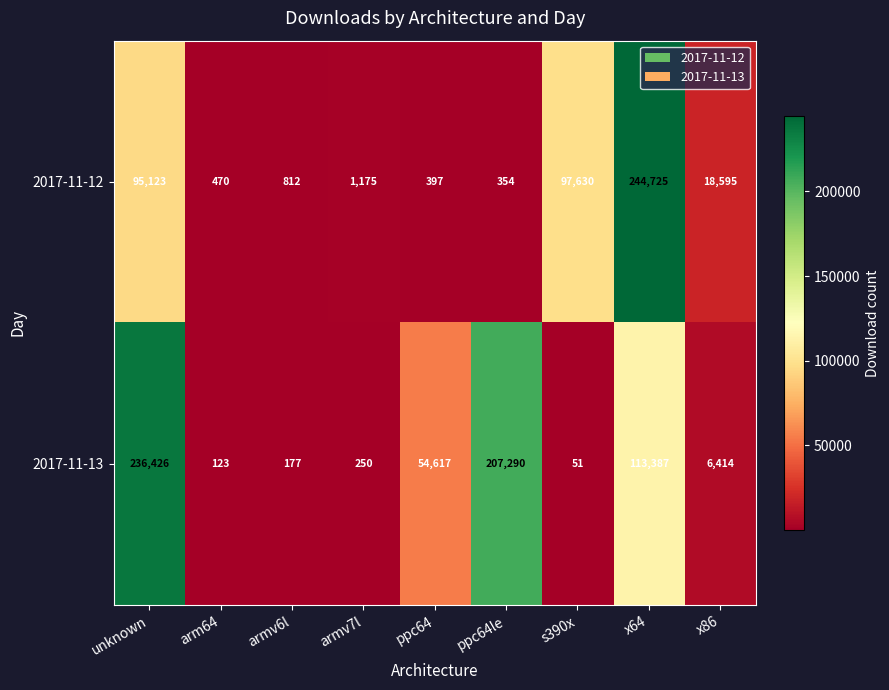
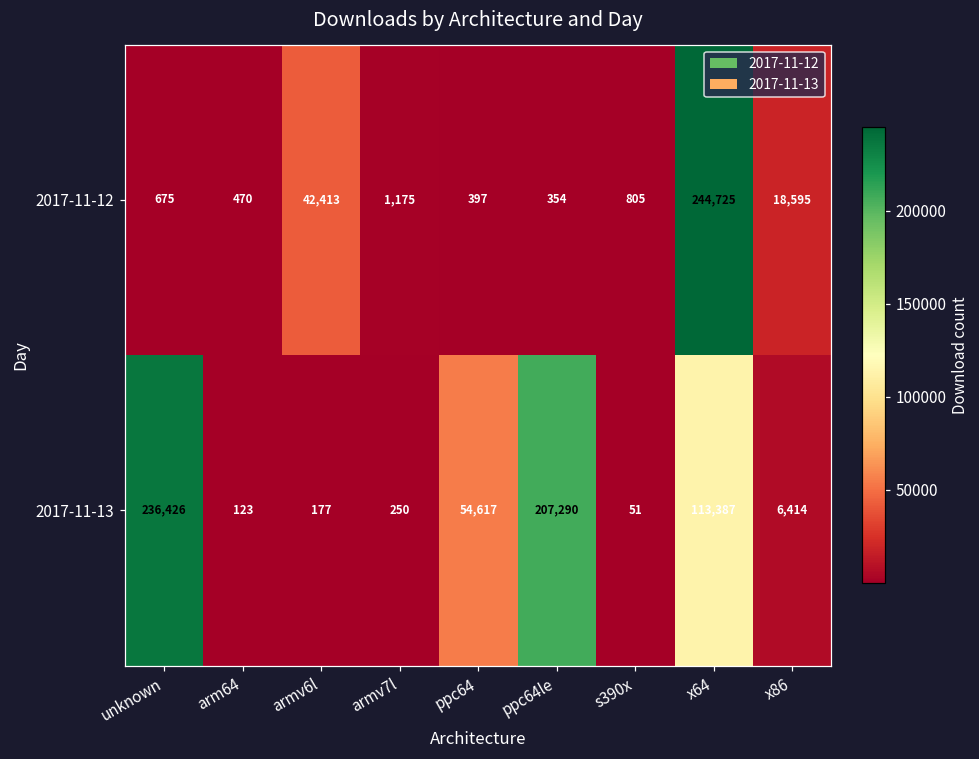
  {
    "2017-11-12": {
-     "unknown": "95,123",
+     "unknown": "675",
      "arm64": "470",
-     "armv6l": "812",
+     "armv6l": "42,413",
      "armv7l": "1,175",
      "ppc64": "397",
      "ppc64le": "354",
-     "s390x": "97,630",
+     "s390x": "805",
      "x64": "244,725",
      "x86": "18,595"
    },
    "2017-11-13": {
      "unknown": "236,426",
      "arm64": "123",
      "armv6l": "177",
      "armv7l": "250",
      "ppc64": "54,617",
      "ppc64le": "207,290",
      "s390x": "51",
      "x64": "113,387",
      "x86": "6,414"
    }
  }
